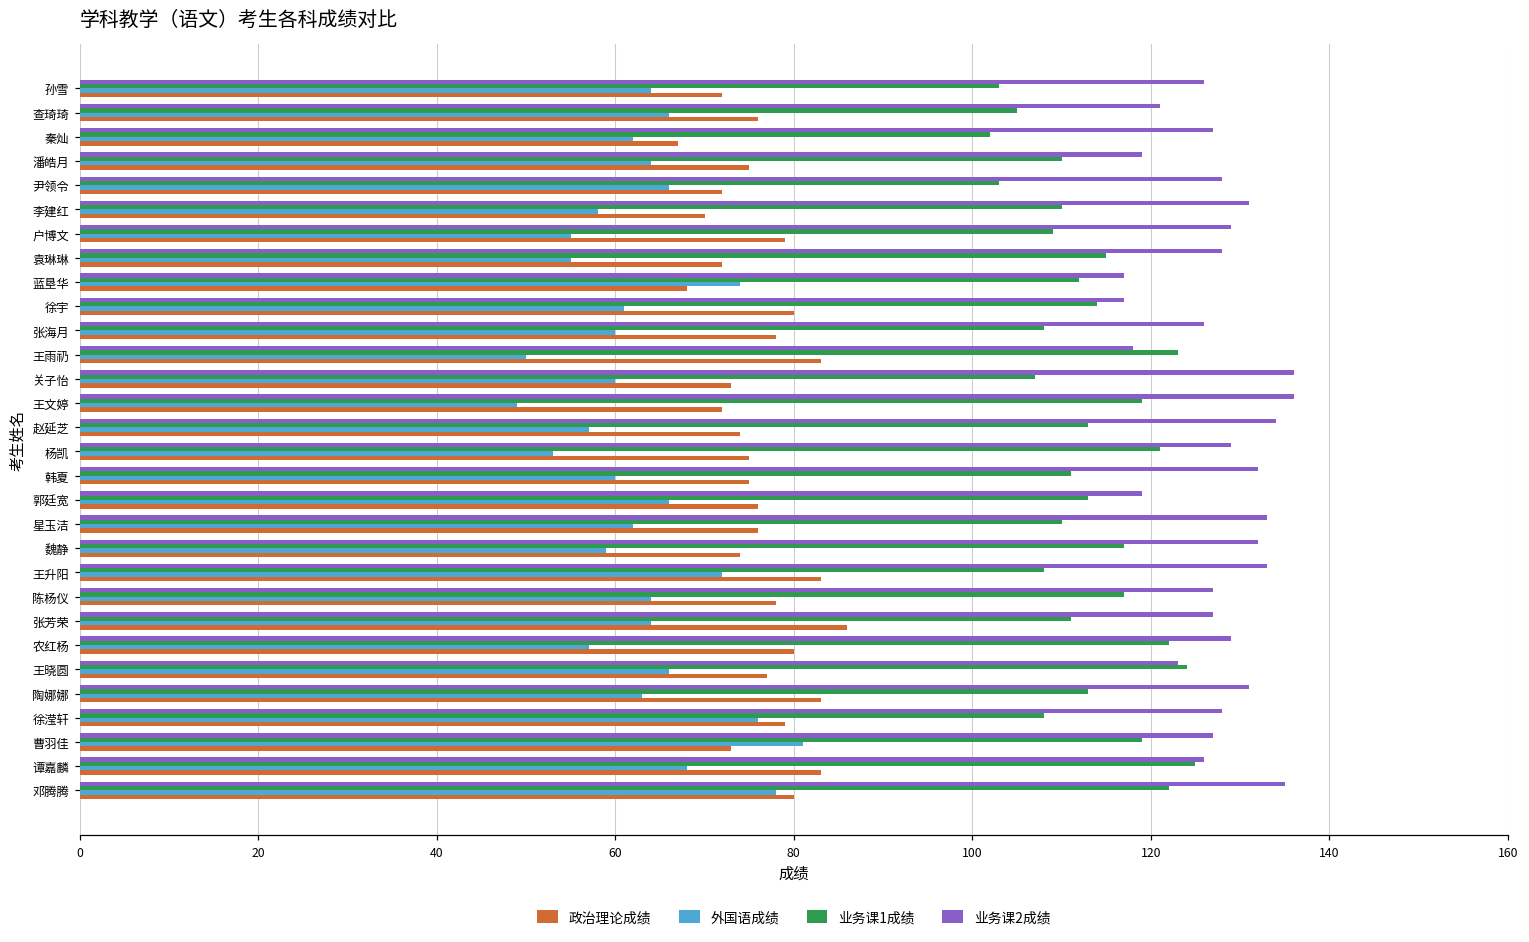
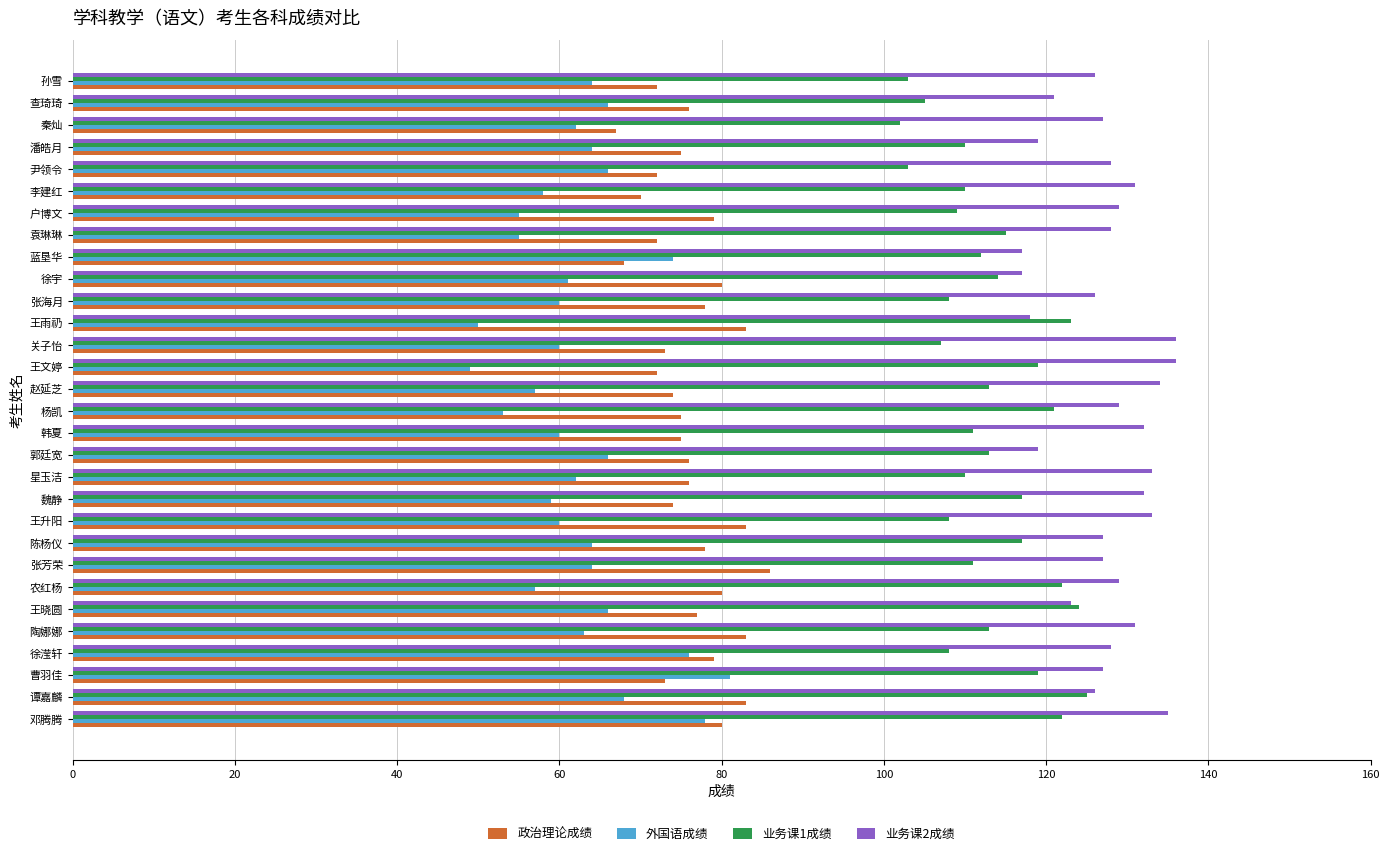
  {
    "政治理论成绩": {
      "孙雪": 72,
      "查琦琦": 76,
      "秦灿": 67,
      "潘皓月": 75,
      "尹领令": 72,
      "李建红": 70,
      "户博文": 79,
      "袁琳琳": 72,
      "蓝垦华": 68,
      "徐宇": 80,
      "张海月": 78,
      "王雨礽": 83,
      "关子怡": 73,
      "王文婷": 72,
      "赵延芝": 74,
      "杨凯": 75,
      "韩夏": 75,
      "郭廷宽": 76,
      "星玉洁": 76,
      "魏静": 74,
      "王升阳": 83,
      "陈杨仪": 78,
      "张芳荣": 86,
      "农红杨": 80,
      "王晓圆": 77,
      "陶娜娜": 83,
      "徐滢轩": 79,
      "曹羽佳": 73,
      "谭嘉麟": 83,
      "邓腾腾": 80
    },
    "外国语成绩": {
      "孙雪": 64,
      "查琦琦": 66,
      "秦灿": 62,
      "潘皓月": 64,
      "尹领令": 66,
      "李建红": 58,
      "户博文": 55,
      "袁琳琳": 55,
      "蓝垦华": 74,
      "徐宇": 61,
      "张海月": 60,
      "王雨礽": 50,
      "关子怡": 60,
      "王文婷": 49,
      "赵延芝": 57,
      "杨凯": 53,
      "韩夏": 60,
      "郭廷宽": 66,
      "星玉洁": 62,
      "魏静": 59,
-     "王升阳": 72,
+     "王升阳": 60,
      "陈杨仪": 64,
      "张芳荣": 64,
      "农红杨": 57,
      "王晓圆": 66,
      "陶娜娜": 63,
      "徐滢轩": 76,
      "曹羽佳": 81,
      "谭嘉麟": 68,
      "邓腾腾": 78
    },
    "业务课1成绩": {
      "孙雪": 103,
      "查琦琦": 105,
      "秦灿": 102,
      "潘皓月": 110,
      "尹领令": 103,
      "李建红": 110,
      "户博文": 109,
      "袁琳琳": 115,
      "蓝垦华": 112,
      "徐宇": 114,
      "张海月": 108,
      "王雨礽": 123,
      "关子怡": 107,
      "王文婷": 119,
      "赵延芝": 113,
      "杨凯": 121,
      "韩夏": 111,
      "郭廷宽": 113,
      "星玉洁": 110,
      "魏静": 117,
      "王升阳": 108,
      "陈杨仪": 117,
      "张芳荣": 111,
      "农红杨": 122,
      "王晓圆": 124,
      "陶娜娜": 113,
      "徐滢轩": 108,
      "曹羽佳": 119,
      "谭嘉麟": 125,
      "邓腾腾": 122
    },
    "业务课2成绩": {
      "孙雪": 126,
      "查琦琦": 121,
      "秦灿": 127,
      "潘皓月": 119,
      "尹领令": 128,
      "李建红": 131,
      "户博文": 129,
      "袁琳琳": 128,
      "蓝垦华": 117,
      "徐宇": 117,
      "张海月": 126,
      "王雨礽": 118,
      "关子怡": 136,
      "王文婷": 136,
      "赵延芝": 134,
      "杨凯": 129,
      "韩夏": 132,
      "郭廷宽": 119,
      "星玉洁": 133,
      "魏静": 132,
      "王升阳": 133,
      "陈杨仪": 127,
      "张芳荣": 127,
      "农红杨": 129,
      "王晓圆": 123,
      "陶娜娜": 131,
      "徐滢轩": 128,
      "曹羽佳": 127,
      "谭嘉麟": 126,
      "邓腾腾": 135
    }
  }
